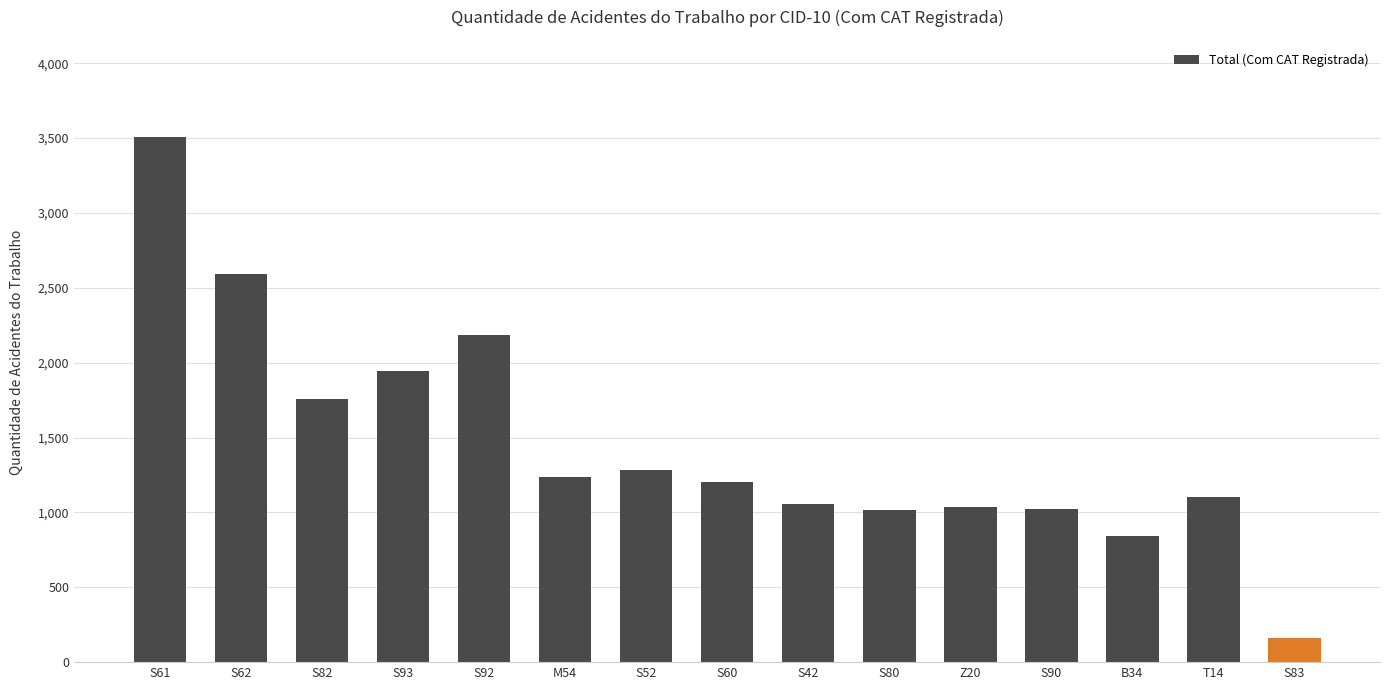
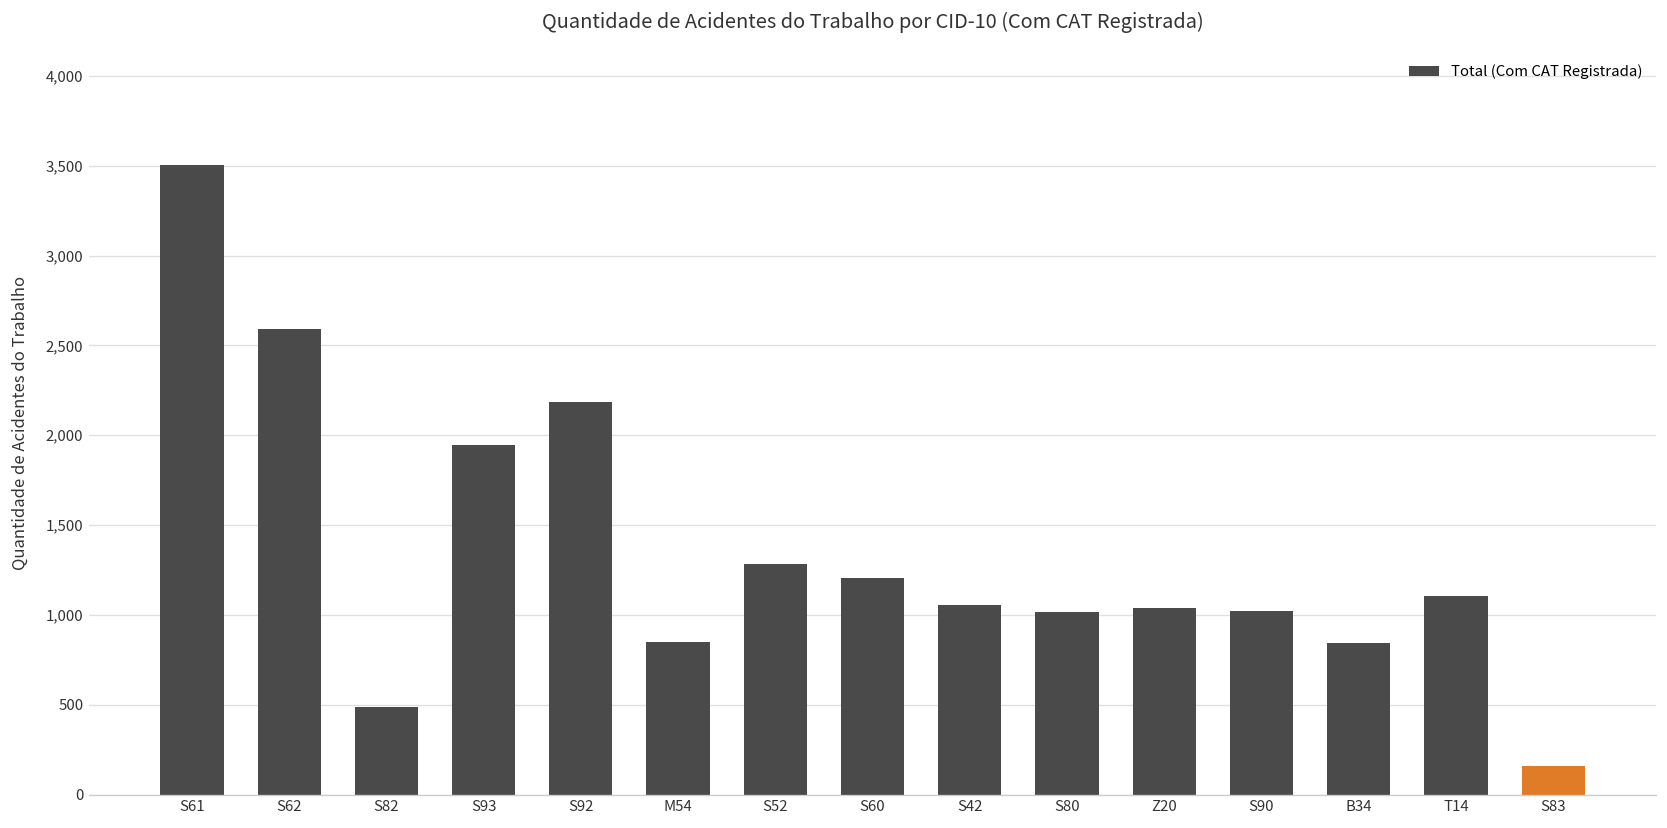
  {
    "S61": "3,510",
    "S62": "2,590",
-   "S82": "1,760",
+   "S82": "490",
    "S93": "1,950",
    "S92": "2,190",
-   "M54": "1,230",
+   "M54": "850",
    "S52": "1,290",
    "S60": "1,200",
    "S42": "1,060",
    "S80": "1,020",
    "Z20": "1,040",
    "S90": "1,020",
    "B34": "840",
    "T14": "1,100",
    "S83": "160"
  }
